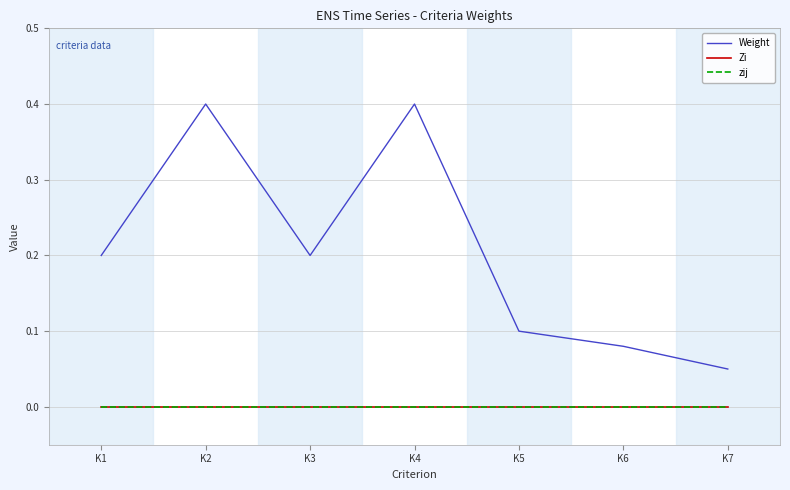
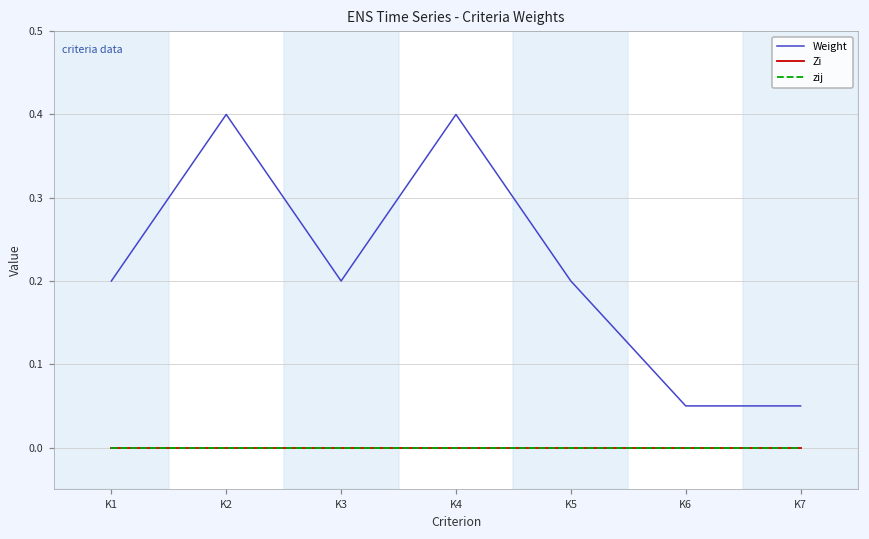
  {
    "Weight": {
      "K1": 0.20,
      "K2": 0.40,
      "K3": 0.20,
      "K4": 0.40,
-     "K5": 0.1,
-     "K6": 0.08,
+     "K5": 0.2,
+     "K6": 0.05,
      "K7": 0.05
    },
    "zij": {
      "K1": 0.00,
      "K2": 0.00,
      "K3": 0.00,
      "K4": 0.00,
      "K5": 0.00,
      "K6": 0.00,
      "K7": 0.00
    }
  }
